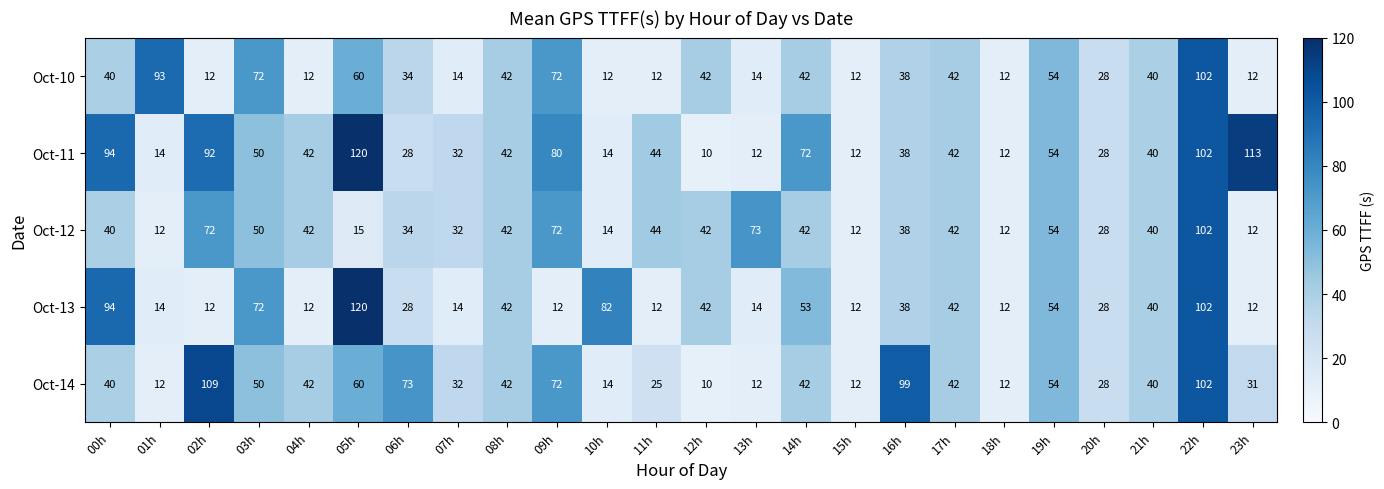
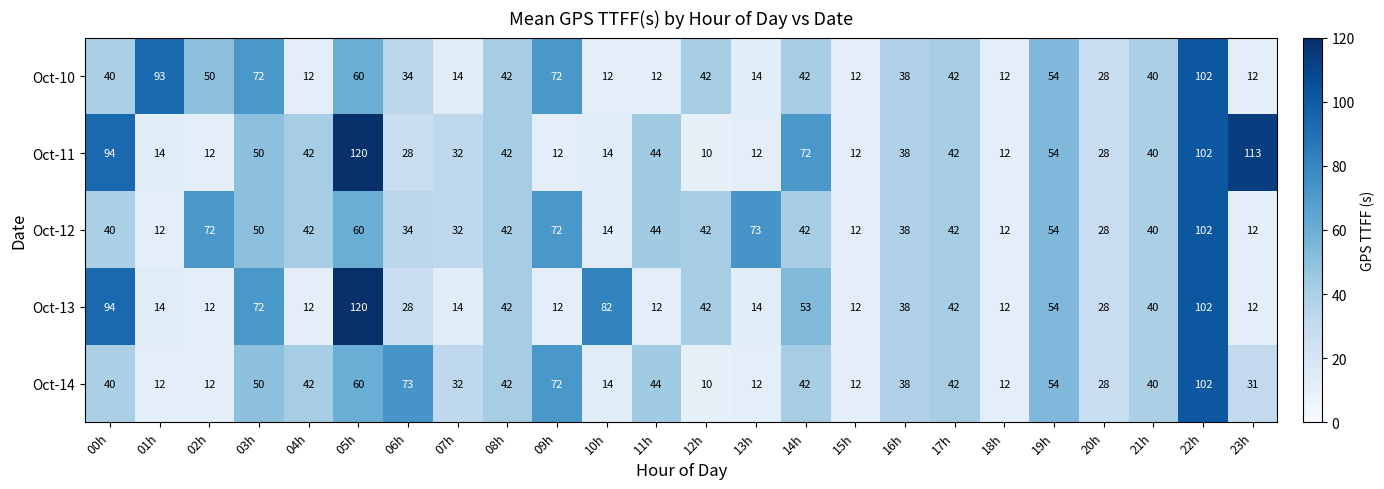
  {
    "Oct-10": {
      "00h": 40,
      "01h": 93,
-     "02h": 12,
+     "02h": 50,
      "03h": 72,
      "04h": 12,
      "05h": 60,
      "06h": 34,
      "07h": 14,
      "08h": 42,
      "09h": 72,
      "10h": 12,
      "11h": 12,
      "12h": 42,
      "13h": 14,
      "14h": 42,
      "15h": 12,
      "16h": 38,
      "17h": 42,
      "18h": 12,
      "19h": 54,
      "20h": 28,
      "21h": 40,
      "22h": 102,
      "23h": 12
    },
    "Oct-11": {
      "00h": 94,
      "01h": 14,
-     "02h": 92,
+     "02h": 12,
      "03h": 50,
      "04h": 42,
      "05h": 120,
      "06h": 28,
      "07h": 32,
      "08h": 42,
-     "09h": 80,
+     "09h": 12,
      "10h": 14,
      "11h": 44,
      "12h": 10,
      "13h": 12,
      "14h": 72,
      "15h": 12,
      "16h": 38,
      "17h": 42,
      "18h": 12,
      "19h": 54,
      "20h": 28,
      "21h": 40,
      "22h": 102,
      "23h": 113
    },
    "Oct-12": {
      "00h": 40,
      "01h": 12,
      "02h": 72,
      "03h": 50,
      "04h": 42,
-     "05h": 15,
+     "05h": 60,
      "06h": 34,
      "07h": 32,
      "08h": 42,
      "09h": 72,
      "10h": 14,
      "11h": 44,
      "12h": 42,
      "13h": 73,
      "14h": 42,
      "15h": 12,
      "16h": 38,
      "17h": 42,
      "18h": 12,
      "19h": 54,
      "20h": 28,
      "21h": 40,
      "22h": 102,
      "23h": 12
    },
    "Oct-13": {
      "00h": 94,
      "01h": 14,
      "02h": 12,
      "03h": 72,
      "04h": 12,
      "05h": 120,
      "06h": 28,
      "07h": 14,
      "08h": 42,
      "09h": 12,
      "10h": 82,
      "11h": 12,
      "12h": 42,
      "13h": 14,
      "14h": 53,
      "15h": 12,
      "16h": 38,
      "17h": 42,
      "18h": 12,
      "19h": 54,
      "20h": 28,
      "21h": 40,
      "22h": 102,
      "23h": 12
    },
    "Oct-14": {
      "00h": 40,
      "01h": 12,
-     "02h": 109,
+     "02h": 12,
      "03h": 50,
      "04h": 42,
      "05h": 60,
      "06h": 73,
      "07h": 32,
      "08h": 42,
      "09h": 72,
      "10h": 14,
-     "11h": 25,
+     "11h": 44,
      "12h": 10,
      "13h": 12,
      "14h": 42,
      "15h": 12,
-     "16h": 99,
+     "16h": 38,
      "17h": 42,
      "18h": 12,
      "19h": 54,
      "20h": 28,
      "21h": 40,
      "22h": 102,
      "23h": 31
    }
  }
